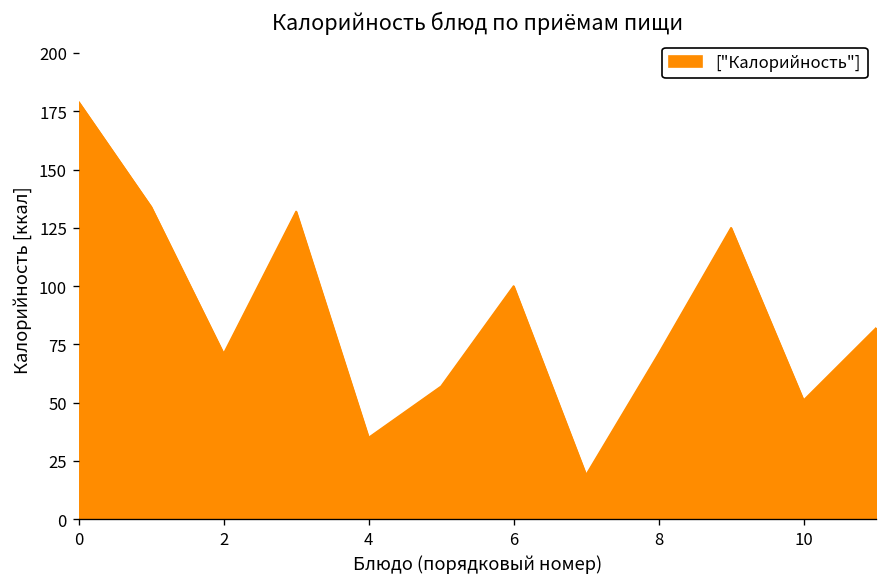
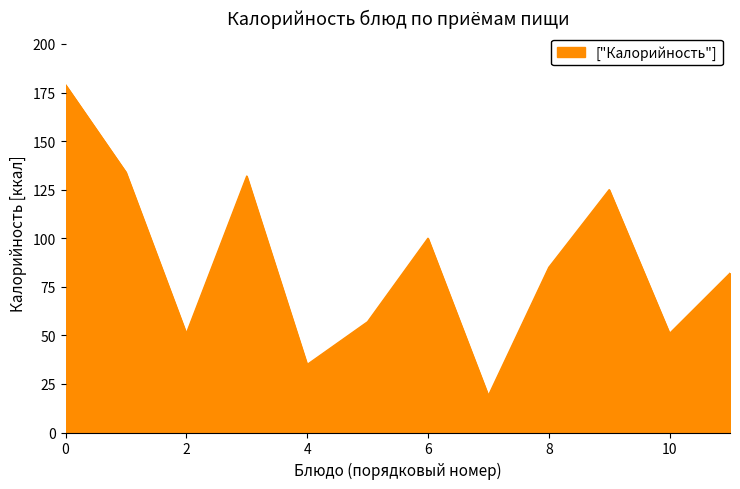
  {
    "0": 179,
-   "2": 71,
+   "2": 51,
    "4": 35,
    "6": 100,
-   "8": 71,
+   "8": 85,
    "10": 51
  }
